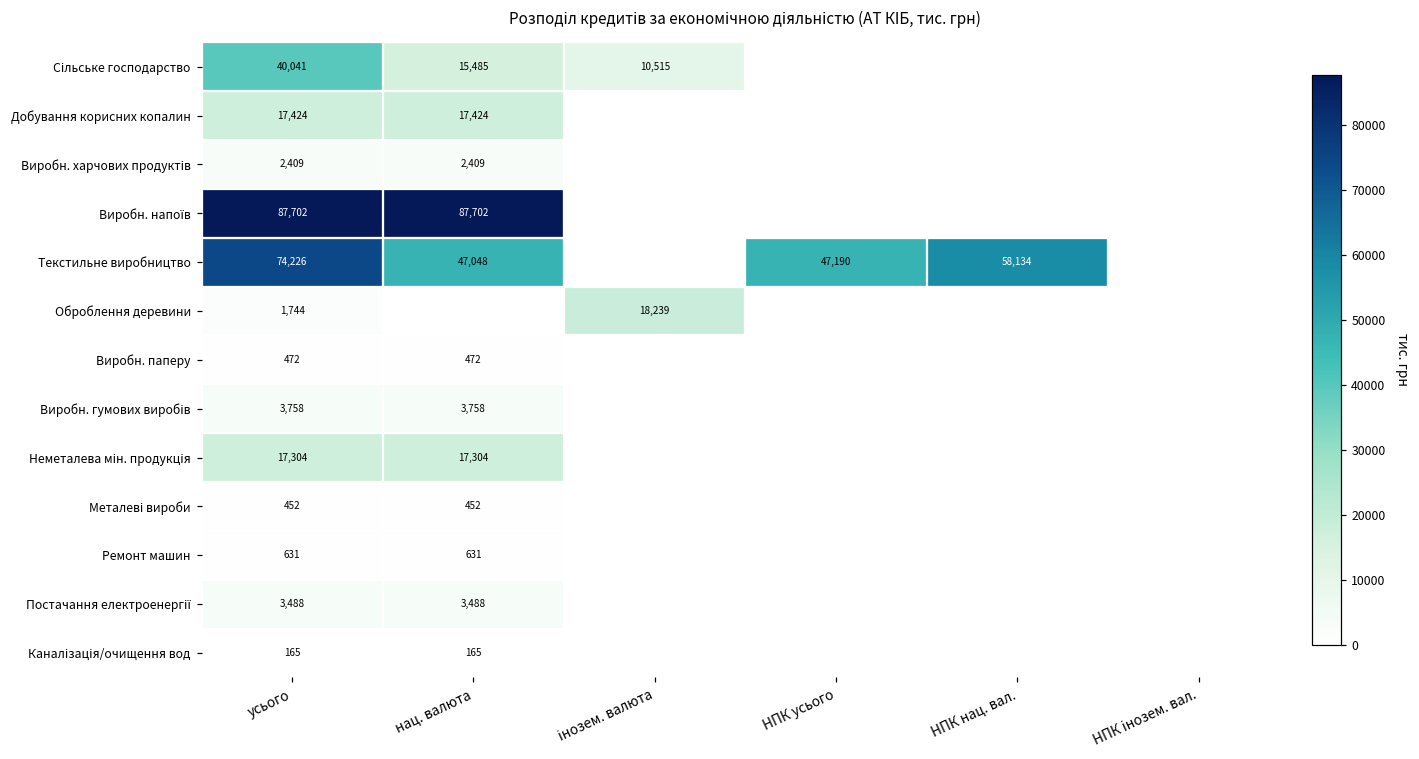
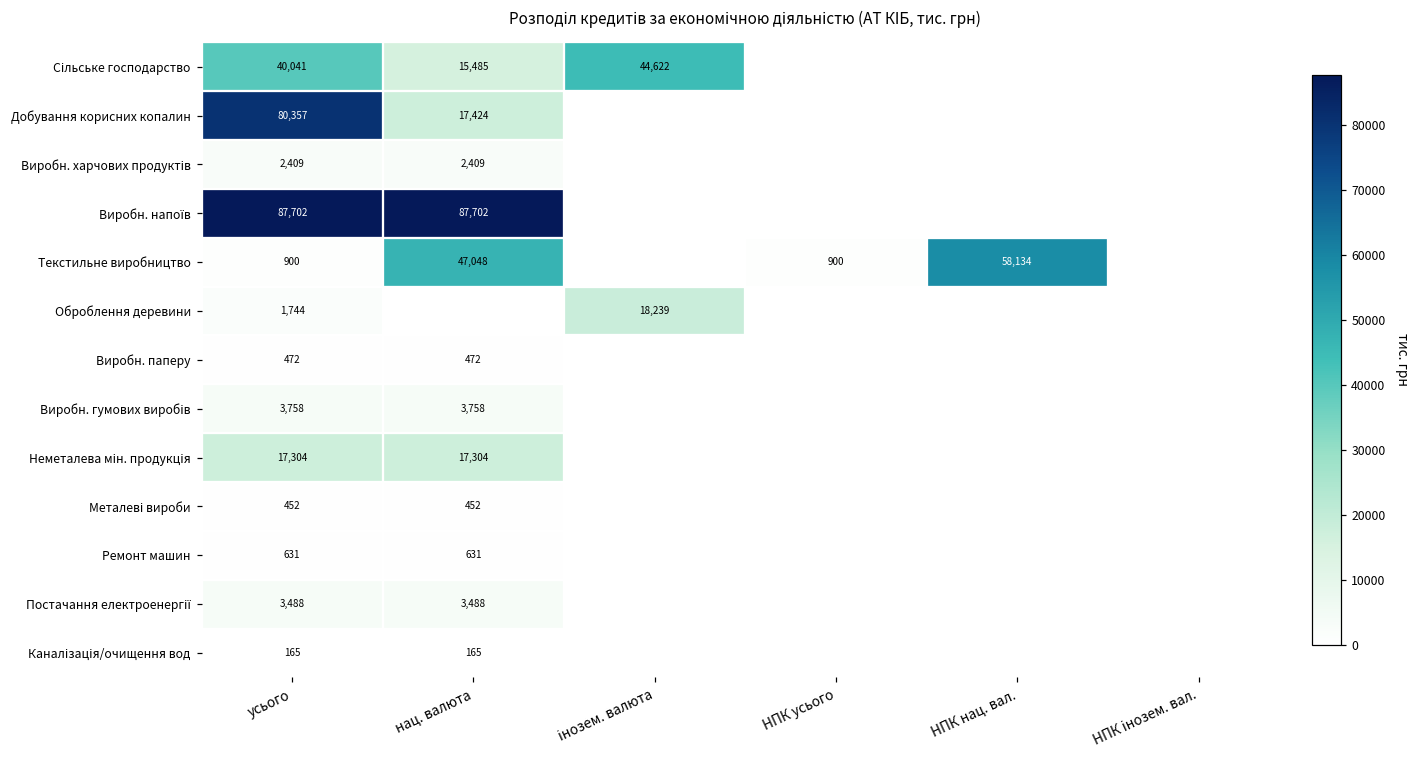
  {
    "Сільське господарство": {
      "усього": "40,041",
      "нац. валюта": "15,485",
-     "інозем. валюта": "10,515"
+     "інозем. валюта": "44,622"
    },
    "Добування корисних копалин": {
-     "усього": "17,424",
+     "усього": "80,357",
      "нац. валюта": "17,424"
    },
    "Виробн. харчових продуктів": {
      "усього": "2,409",
      "нац. валюта": "2,409"
    },
    "Виробн. напоїв": {
      "усього": "87,702",
      "нац. валюта": "87,702"
    },
    "Текстильне виробництво": {
-     "усього": "74,226",
+     "усього": "900",
      "нац. валюта": "47,048",
-     "НПК усього": "47,190",
+     "НПК усього": "900",
      "НПК нац. вал.": "58,134"
    },
    "Оброблення деревини": {
      "усього": "1,744",
      "інозем. валюта": "18,239"
    },
    "Виробн. паперу": {
      "усього": "472",
      "нац. валюта": "472"
    },
    "Виробн. гумових виробів": {
      "усього": "3,758",
      "нац. валюта": "3,758"
    },
    "Неметалева мін. продукція": {
      "усього": "17,304",
      "нац. валюта": "17,304"
    },
    "Металеві вироби": {
      "усього": "452",
      "нац. валюта": "452"
    },
    "Ремонт машин": {
      "усього": "631",
      "нац. валюта": "631"
    },
    "Постачання електроенергії": {
      "усього": "3,488",
      "нац. валюта": "3,488"
    },
    "Каналізація/очищення вод": {
      "усього": "165",
      "нац. валюта": "165"
    }
  }
